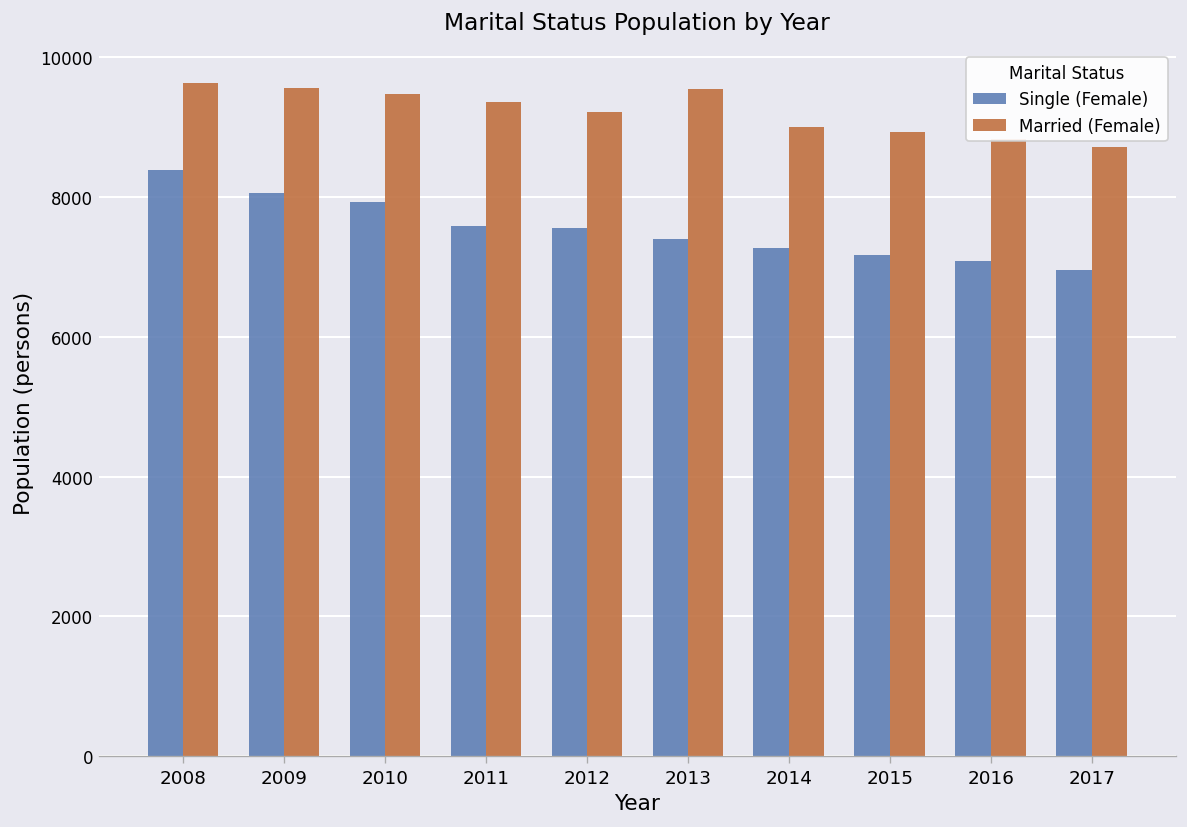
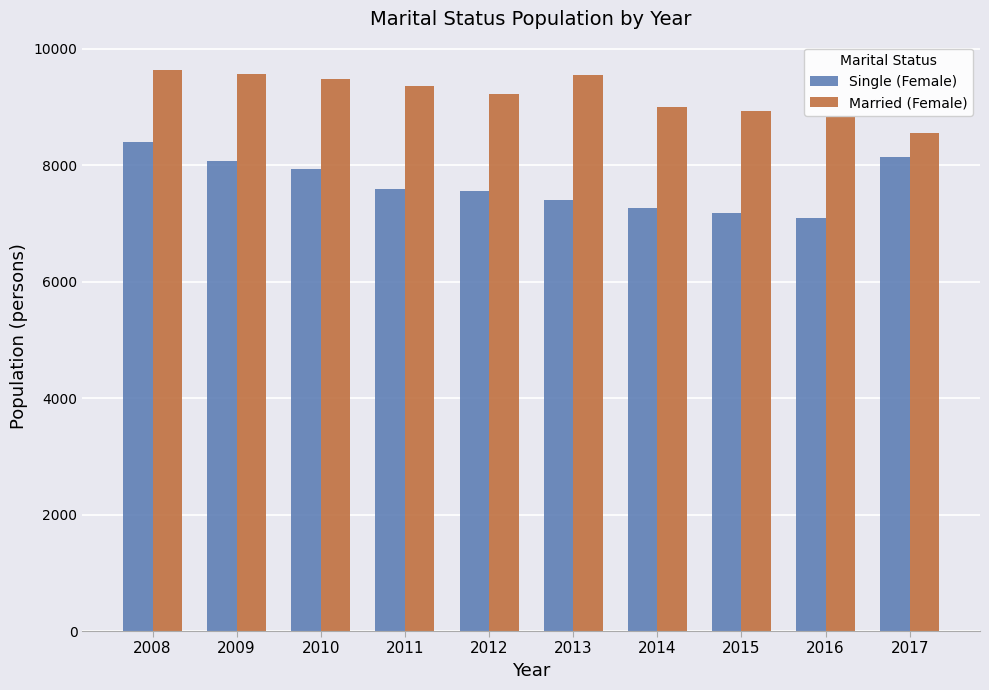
  {
    "Single (Female)": {
      "2008": 8400,
      "2009": 8100,
      "2010": 7900,
      "2011": 7600,
      "2012": 7600,
      "2013": 7400,
      "2014": 7300,
      "2015": 7200,
      "2016": 7100,
-     "2017": 7000
+     "2017": 8100
    },
    "Married (Female)": {
      "2008": 9600,
      "2009": 9600,
      "2010": 9500,
      "2011": 9400,
      "2012": 9200,
      "2013": 9500,
      "2014": 9000,
      "2015": 8900,
      "2016": 8800,
-     "2017": 8700
+     "2017": 8600
    }
  }
